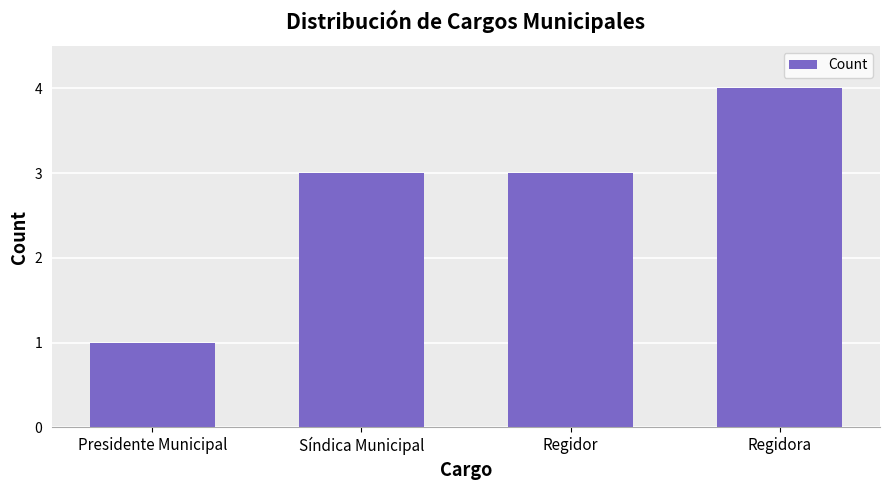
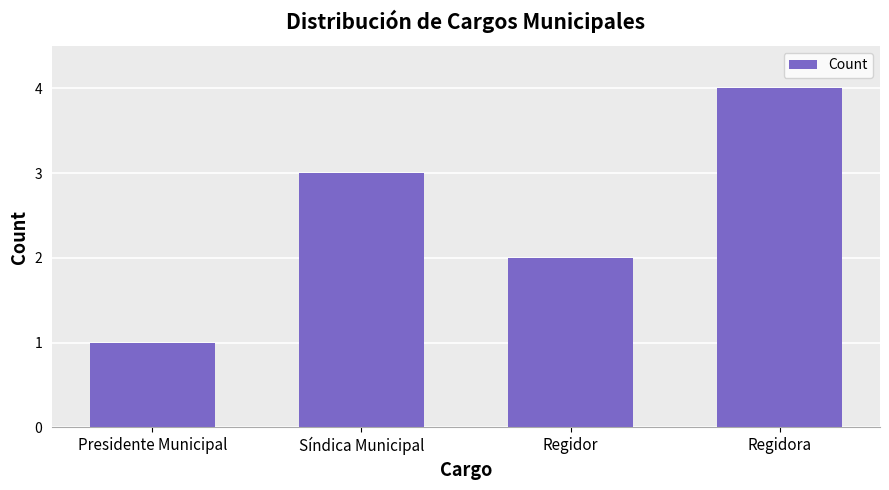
  {
    "Presidente Municipal": 1,
    "Síndica Municipal": 3,
-   "Regidor": 3,
+   "Regidor": 2,
    "Regidora": 4
  }
